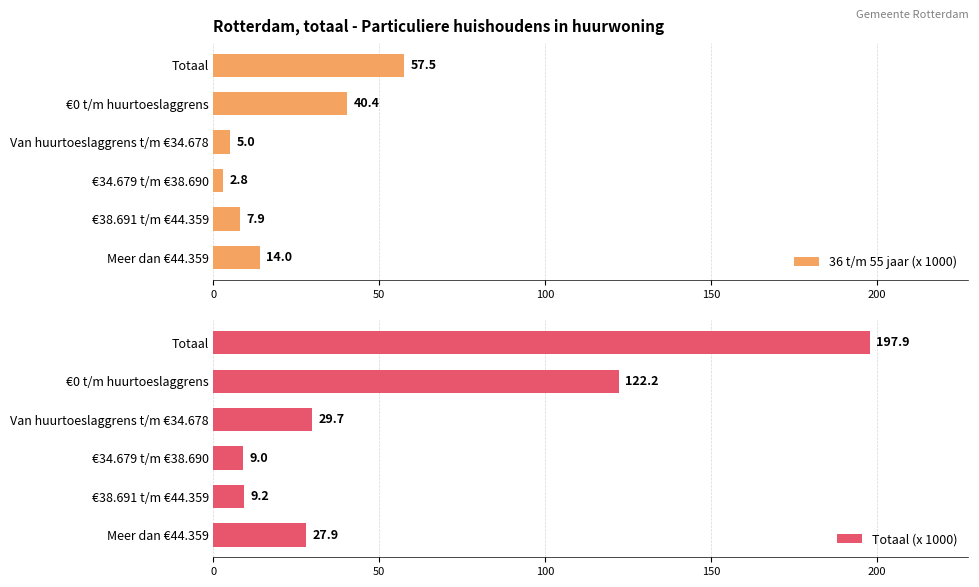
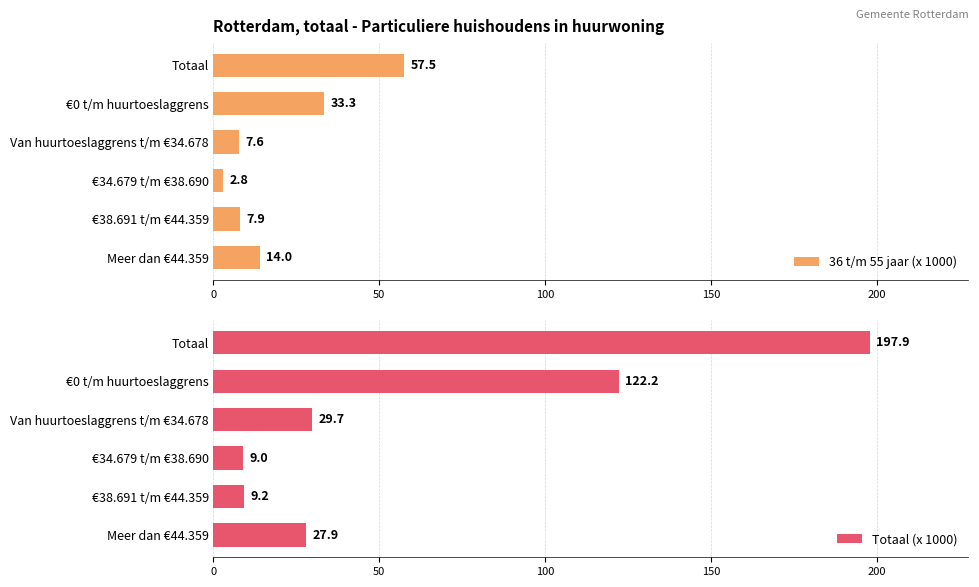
  {
    "Rotterdam, totaal - Particuliere huishoudens in huurwoning": {
      "Totaal": 57.5,
-     "€0 t/m huurtoeslaggrens": 40.4,
-     "Van huurtoeslaggrens t/m €34.678": 5.0,
+     "€0 t/m huurtoeslaggrens": 33.3,
+     "Van huurtoeslaggrens t/m €34.678": 7.6,
      "€34.679 t/m €38.690": 2.8,
      "€38.691 t/m €44.359": 7.9,
      "Meer dan €44.359": 14.0
    }
  }
